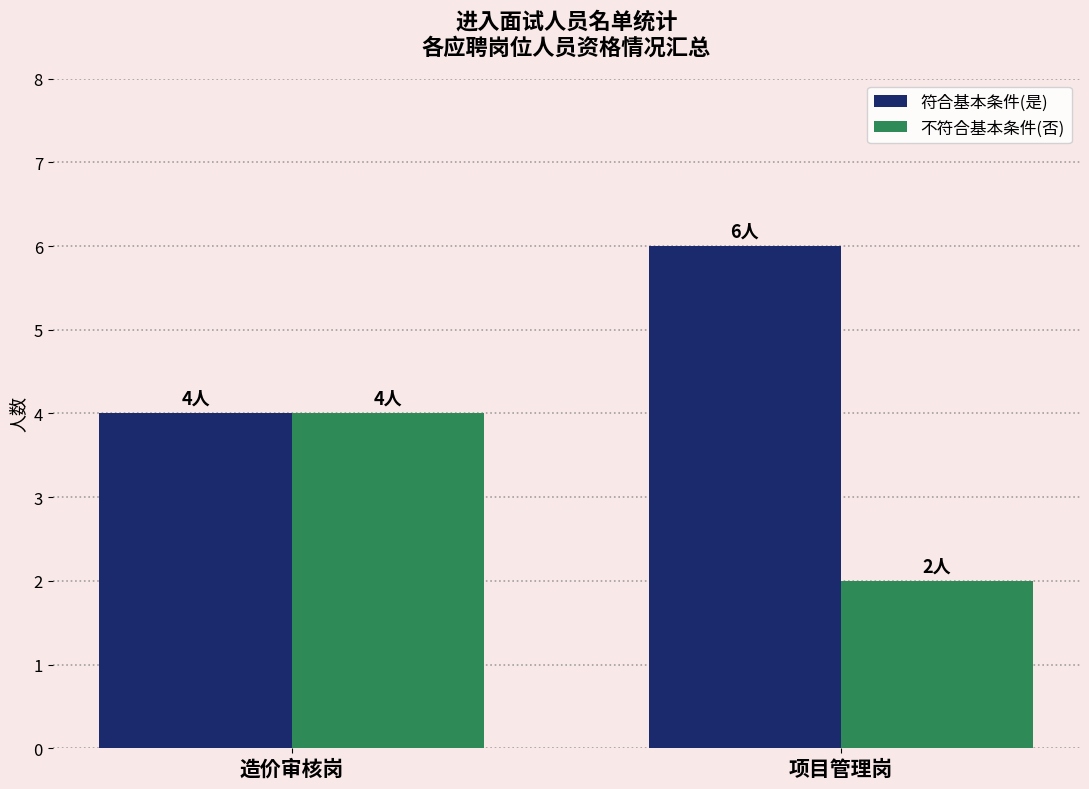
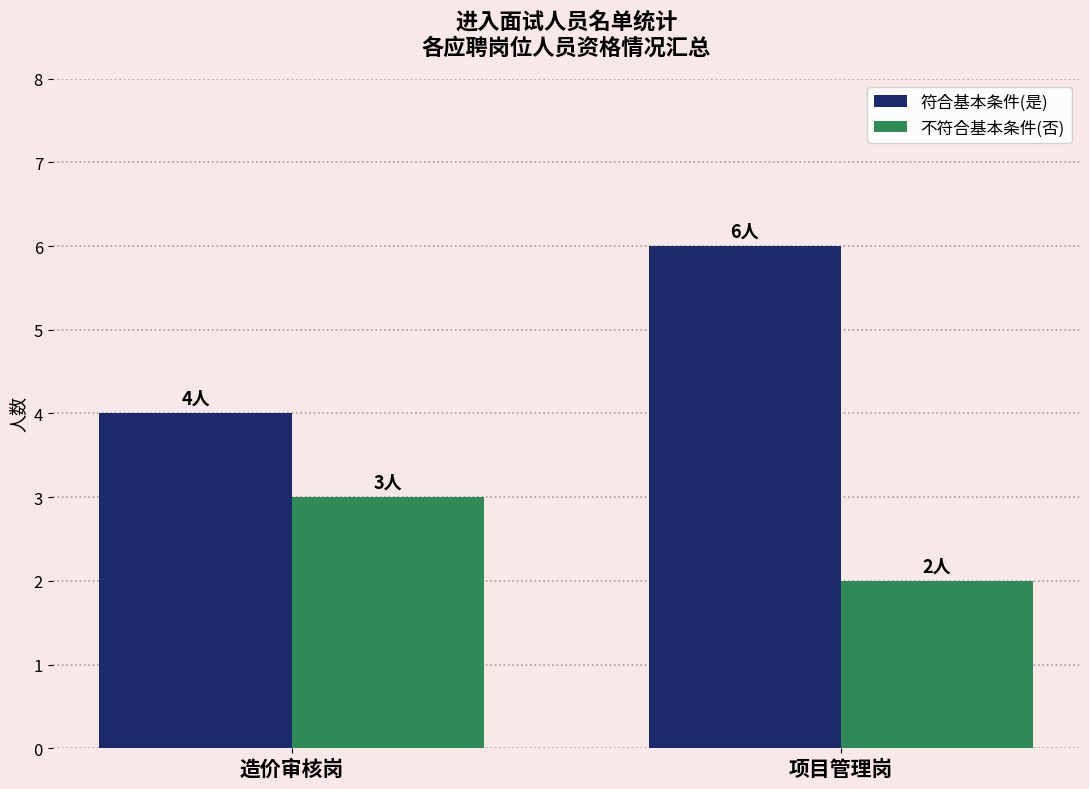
  {
    "符合基本条件(是)": {
      "造价审核岗": "4人",
      "项目管理岗": "6人"
    },
    "不符合基本条件(否)": {
-     "造价审核岗": "4人",
+     "造价审核岗": "3人",
      "项目管理岗": "2人"
    }
  }
